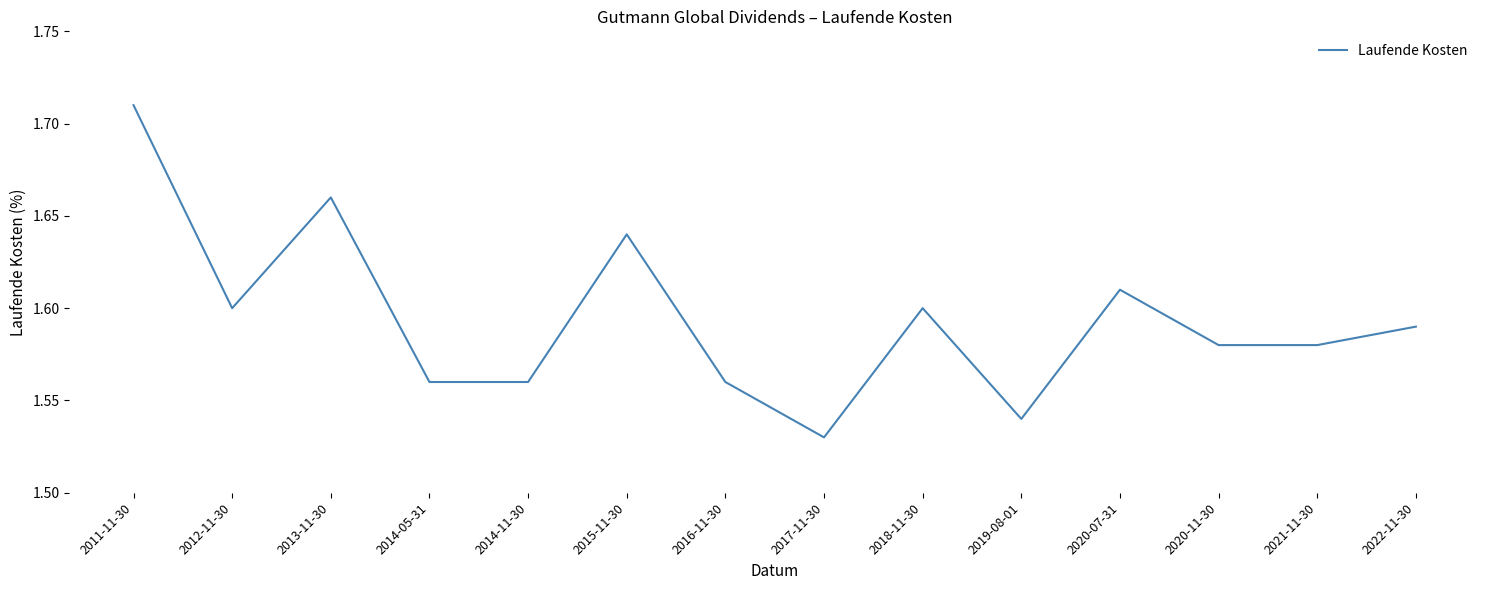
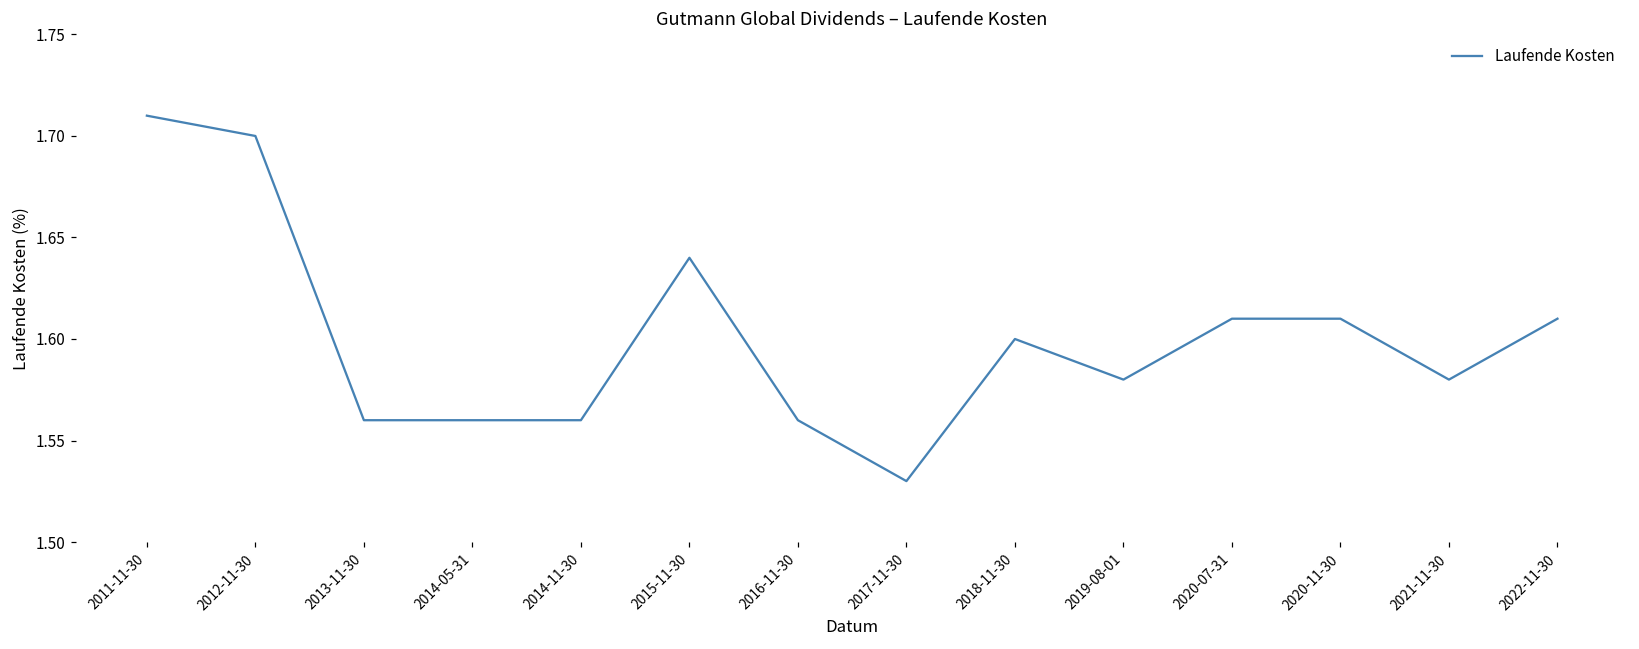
  {
    "2011-11-30": 1.71,
-   "2012-11-30": 1.6,
-   "2013-11-30": 1.66,
+   "2012-11-30": 1.7,
+   "2013-11-30": 1.56,
    "2014-05-31": 1.56,
    "2014-11-30": 1.56,
    "2015-11-30": 1.64,
    "2016-11-30": 1.56,
    "2017-11-30": 1.53,
    "2018-11-30": 1.60,
-   "2019-08-01": 1.54,
+   "2019-08-01": 1.58,
    "2020-07-31": 1.61,
-   "2020-11-30": 1.58,
+   "2020-11-30": 1.61,
    "2021-11-30": 1.58,
-   "2022-11-30": 1.59
+   "2022-11-30": 1.61
  }
